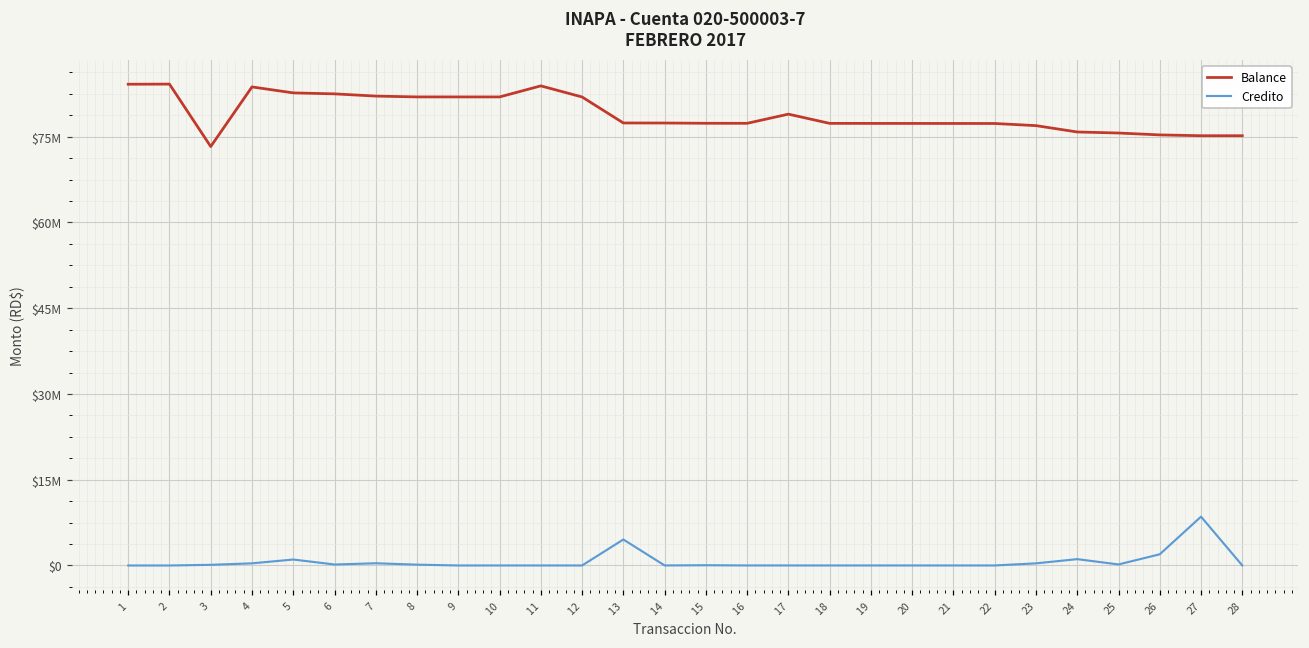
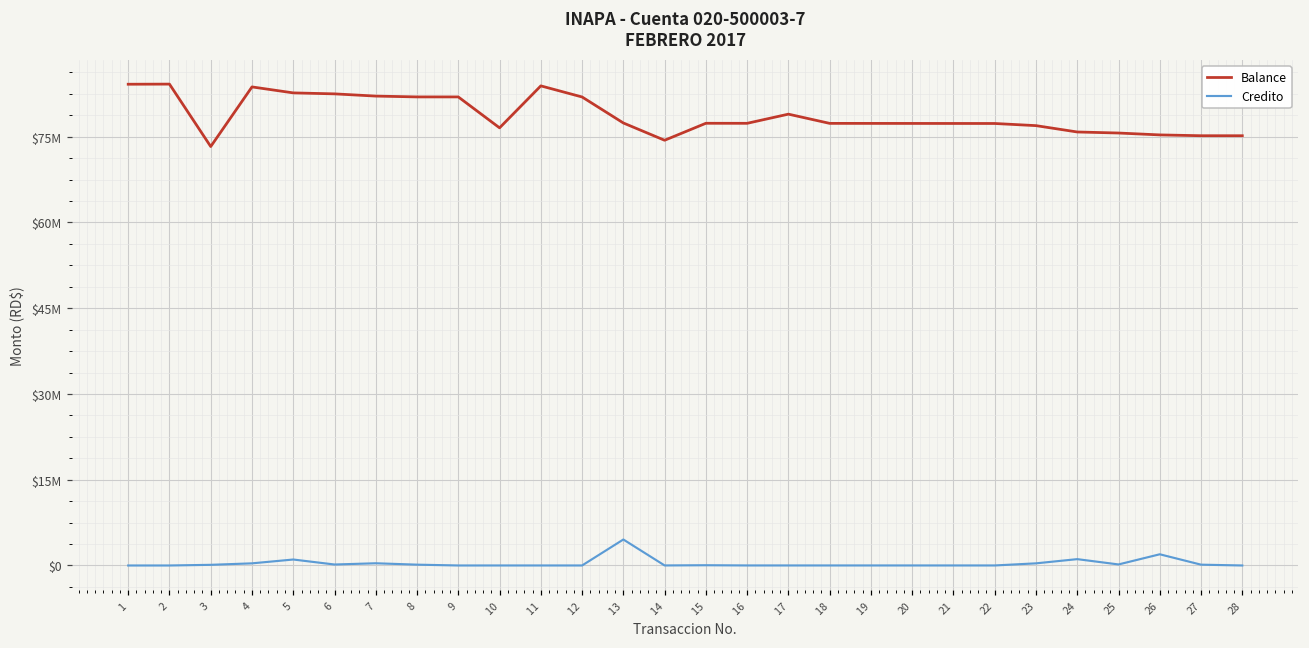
  {
    "Balance": {
      "1": "$84000000",
      "2": "$84000000",
      "3": "$73000000",
      "4": "$84000000",
      "5": "$83000000",
      "6": "$82000000",
      "7": "$82000000",
      "8": "$82000000",
      "9": "$82000000",
-     "10": "$82000000",
+     "10": "$77000000",
      "11": "$84000000",
      "12": "$82000000",
      "13": "$77000000",
-     "14": "$77000000",
+     "14": "$74000000",
      "15": "$77000000",
      "16": "$77000000",
      "17": "$79000000",
      "18": "$77000000",
      "19": "$77000000",
      "20": "$77000000",
      "21": "$77000000",
      "22": "$77000000",
      "23": "$77000000",
      "24": "$76000000",
      "25": "$76000000",
      "26": "$75000000",
      "27": "$75000000",
      "28": "$75000000"
    },
    "Credito": {
      "1": "$0",
      "2": "$0",
      "3": "$0",
      "4": "$0",
      "5": "$1000000",
      "6": "$0",
      "7": "$0",
      "8": "$0",
      "9": "$0",
      "10": "$0",
      "11": "$0",
      "12": "$0",
      "13": "$5000000",
      "14": "$0",
      "15": "$0",
      "16": "$0",
      "17": "$0",
      "18": "$0",
      "19": "$0",
      "20": "$0",
      "21": "$0",
      "22": "$0",
      "23": "$0",
      "24": "$1000000",
      "25": "$0",
      "26": "$2000000",
-     "27": "$9000000",
+     "27": "$0",
      "28": "$0"
    }
  }
